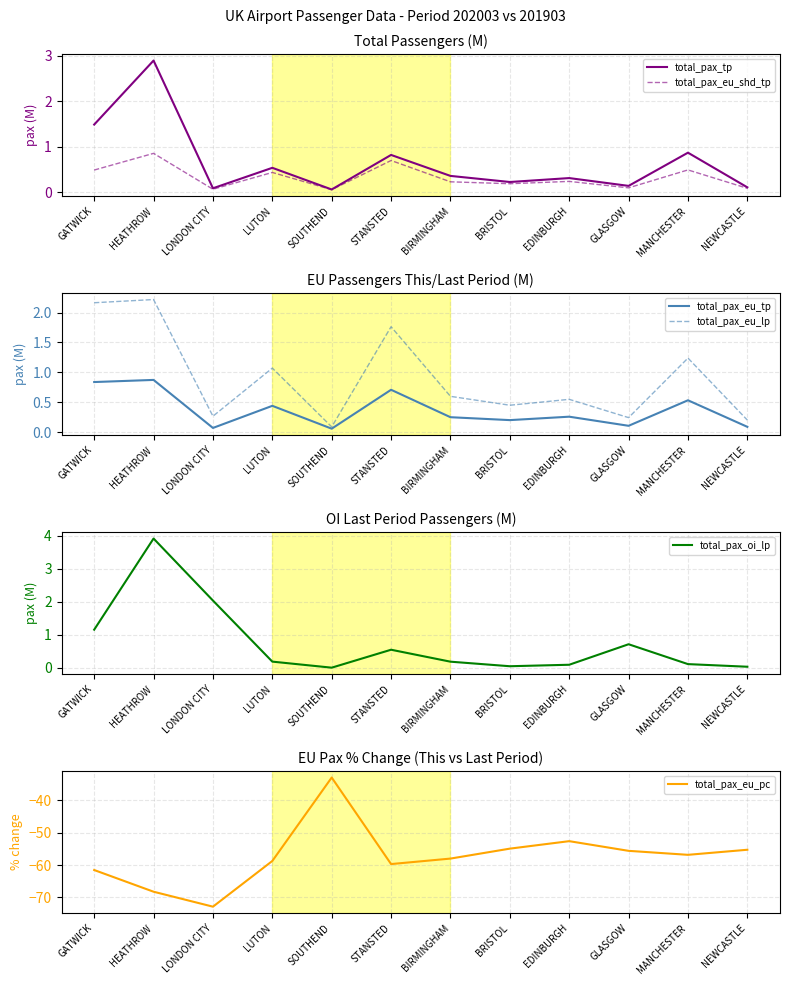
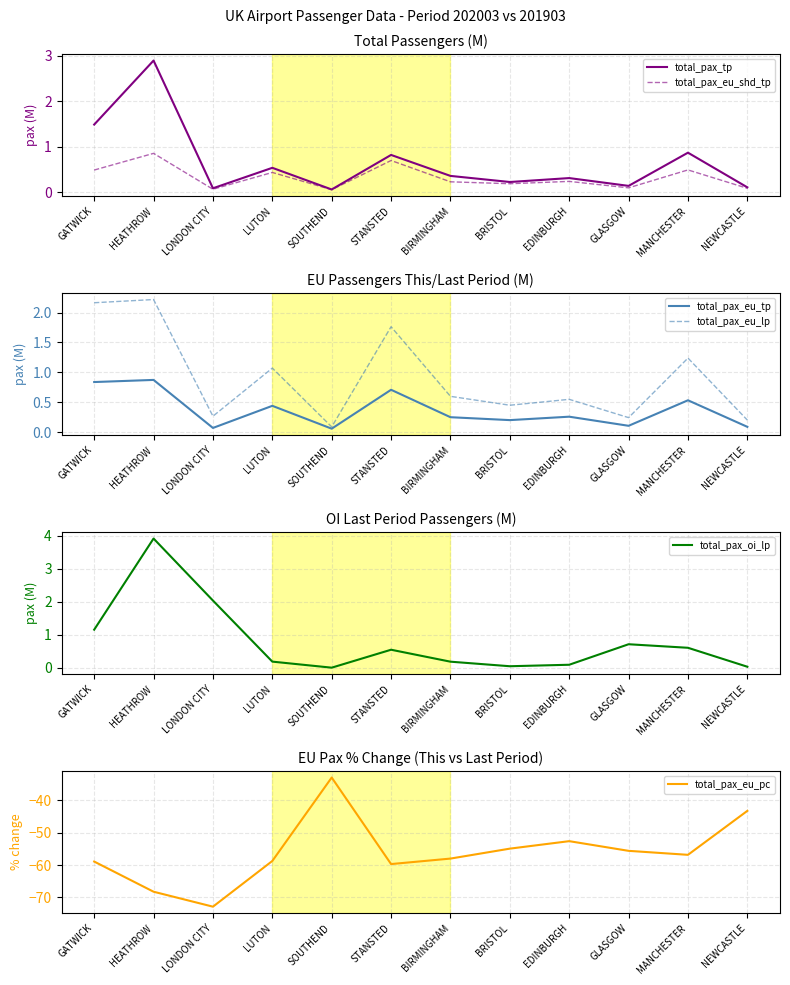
  {
    "OI Last Period Passengers (M)": {
      "GATWICK": 1.2,
      "HEATHROW": 3.9,
      "LONDON CITY": 2.0,
      "LUTON": 0.2,
      "SOUTHEND": 0.0,
      "STANSTED": 0.6,
      "BIRMINGHAM": 0.2,
      "BRISTOL": 0.1,
      "EDINBURGH": 0.1,
      "GLASGOW": 0.7,
-     "MANCHESTER": 0.1,
+     "MANCHESTER": 0.6,
      "NEWCASTLE": 0.0
    },
    "EU Pax % Change (This vs Last Period)": {
-     "GATWICK": -62,
+     "GATWICK": -59,
      "HEATHROW": -68,
      "LONDON CITY": -73,
      "LUTON": -59,
      "SOUTHEND": -33,
      "STANSTED": -60,
      "BIRMINGHAM": -58,
      "BRISTOL": -55,
      "EDINBURGH": -53,
      "GLASGOW": -56,
      "MANCHESTER": -57,
-     "NEWCASTLE": -55
+     "NEWCASTLE": -43
    }
  }
